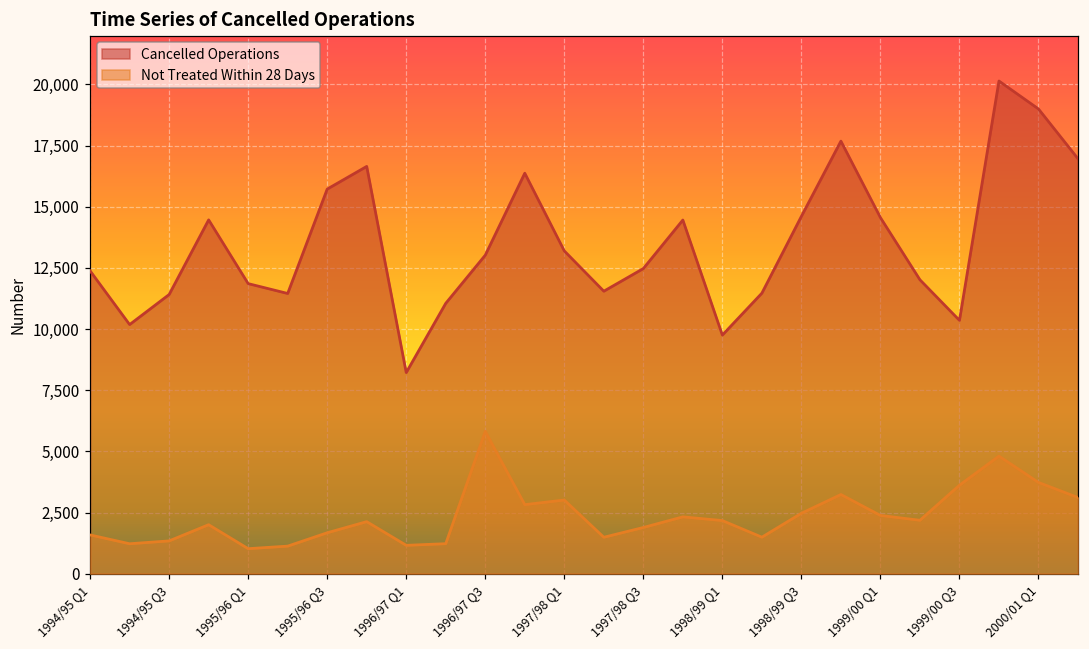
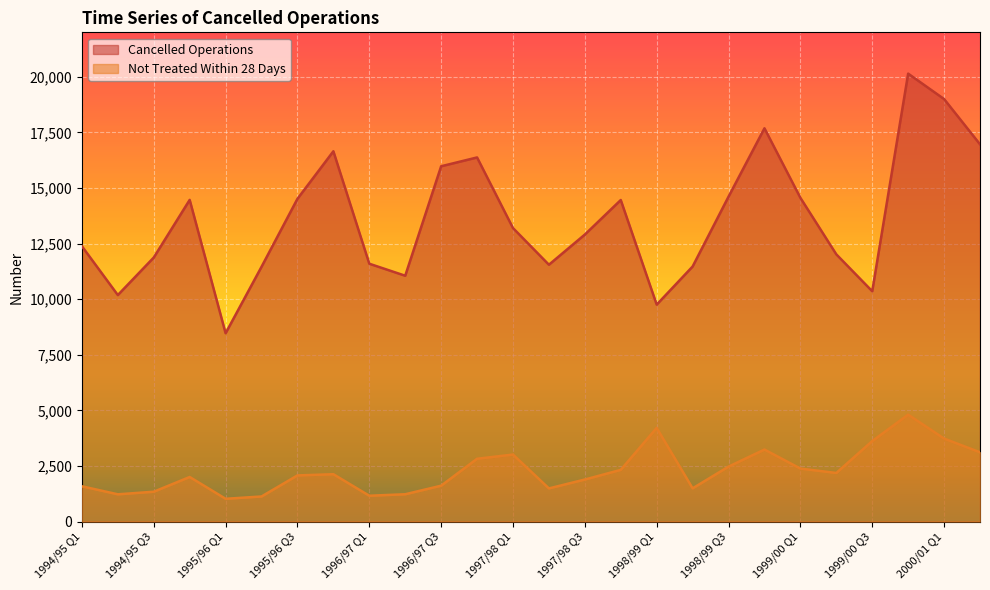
  {
    "Cancelled Operations": {
      "1994/95 Q1": "12,400",
-     "1994/95 Q3": "11,400",
-     "1995/96 Q1": "11,900",
-     "1995/96 Q3": "15,700",
-     "1996/97 Q1": "8,200",
-     "1996/97 Q3": "13,000",
+     "1994/95 Q3": "11,900",
+     "1995/96 Q1": "8,500",
+     "1995/96 Q3": "14,500",
+     "1996/97 Q1": "11,600",
+     "1996/97 Q3": "16,000",
      "1997/98 Q1": "13,200",
-     "1997/98 Q3": "12,500",
+     "1997/98 Q3": "12,900",
      "1998/99 Q1": "9,800",
      "1998/99 Q3": "14,600",
      "1999/00 Q1": "14,600",
      "1999/00 Q3": "10,400",
      "2000/01 Q1": "19,000"
    },
    "Not Treated Within 28 Days": {
      "1994/95 Q1": "1,600",
      "1994/95 Q3": "1,300",
      "1995/96 Q1": "1,000",
-     "1995/96 Q3": "1,700",
+     "1995/96 Q3": "2,100",
      "1996/97 Q1": "1,200",
-     "1996/97 Q3": "5,800",
+     "1996/97 Q3": "1,600",
      "1997/98 Q1": "3,000",
      "1997/98 Q3": "1,900",
-     "1998/99 Q1": "2,200",
+     "1998/99 Q1": "4,200",
      "1998/99 Q3": "2,500",
      "1999/00 Q1": "2,400",
      "1999/00 Q3": "3,600",
      "2000/01 Q1": "3,700"
    }
  }
